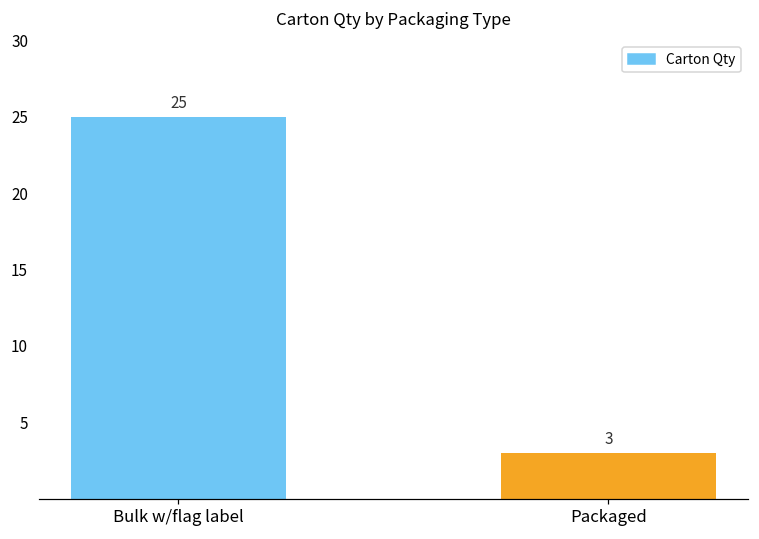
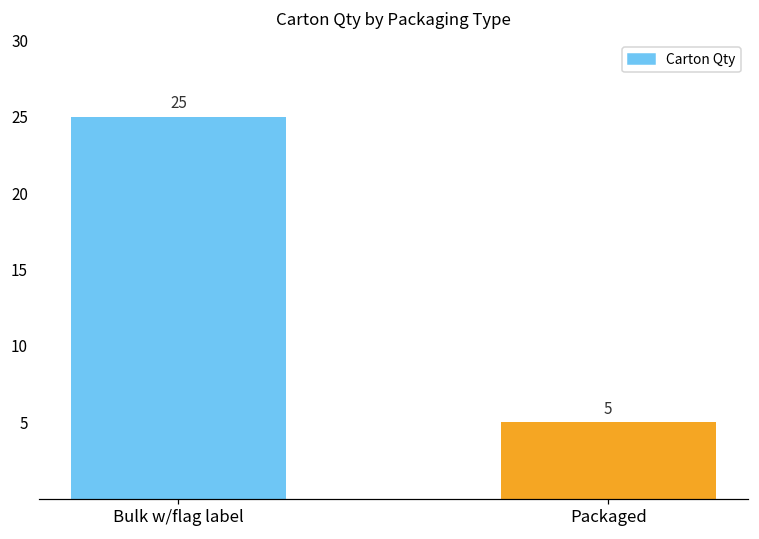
  {
    "Bulk w/flag label": 25,
-   "Packaged": 3
+   "Packaged": 5
  }
